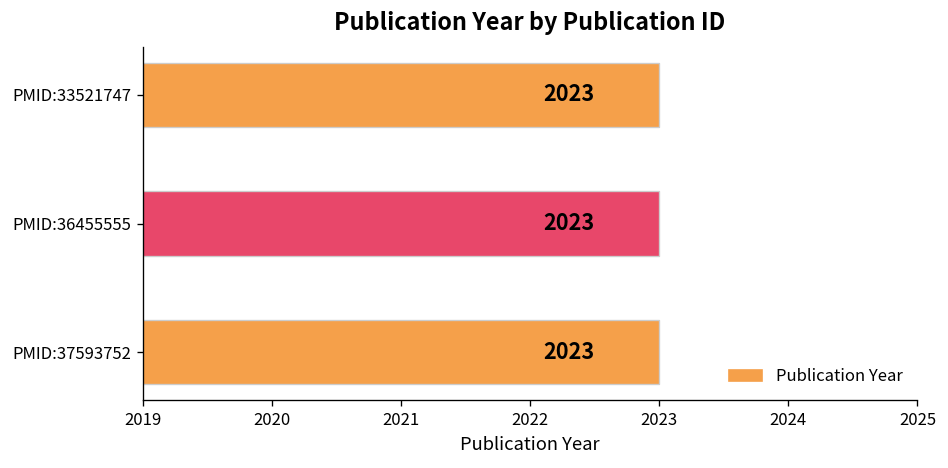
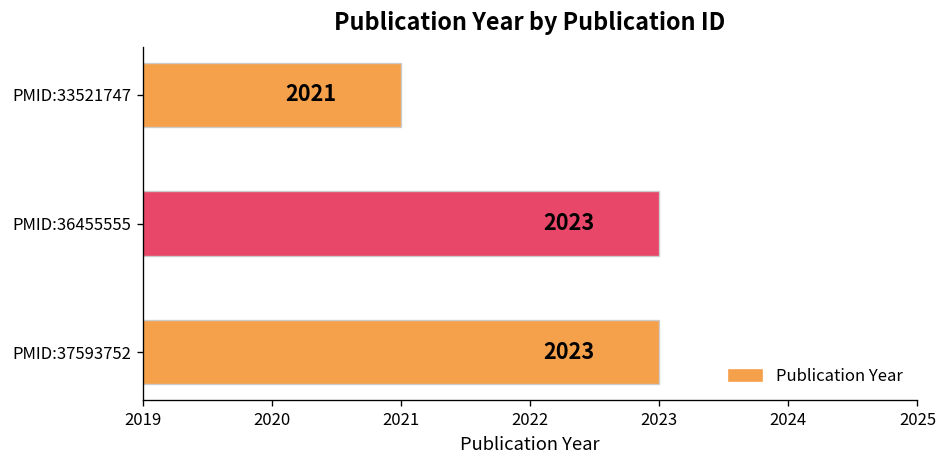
  {
-   "PMID:33521747": 2023,
+   "PMID:33521747": 2021,
    "PMID:36455555": 2023,
    "PMID:37593752": 2023
  }
